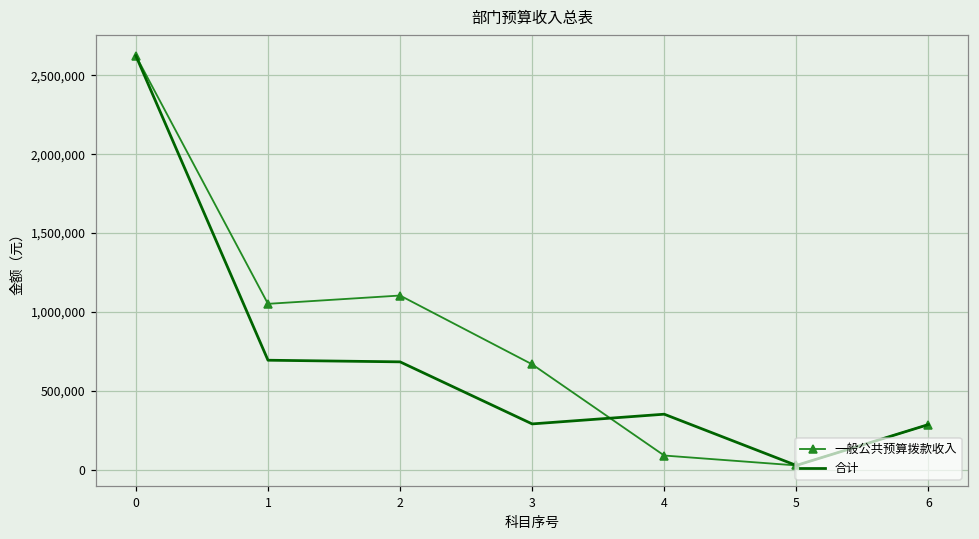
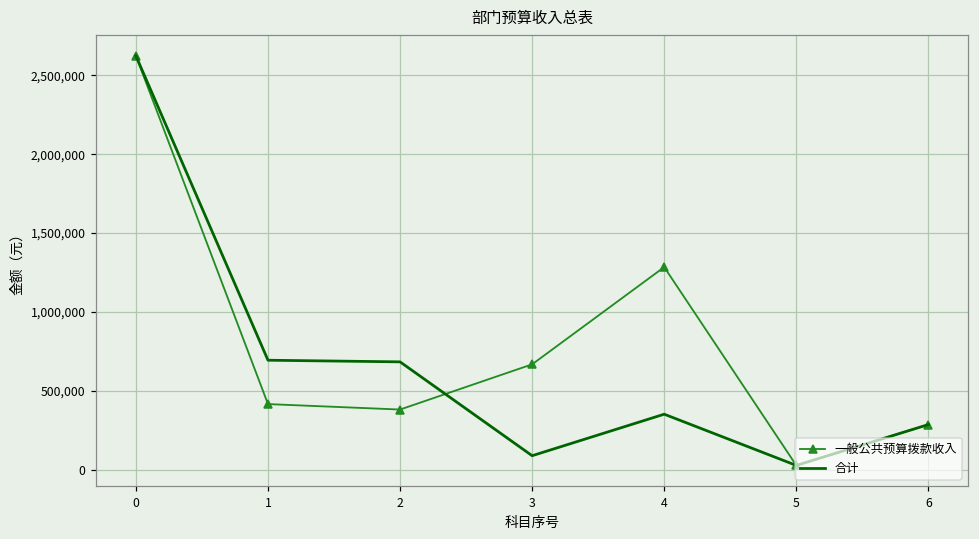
  {
    "一般公共预算拨款收入": {
-     "1": "1,050,000",
-     "2": "1,100,000",
+     "1": "420,000",
+     "2": "380,000",
      "3": "670,000",
-     "4": "90,000"
+     "4": "1,280,000"
    },
    "合计": {
      "1": "690,000",
      "2": "680,000",
-     "3": "290,000",
+     "3": "90,000",
      "4": "350,000"
    }
  }
